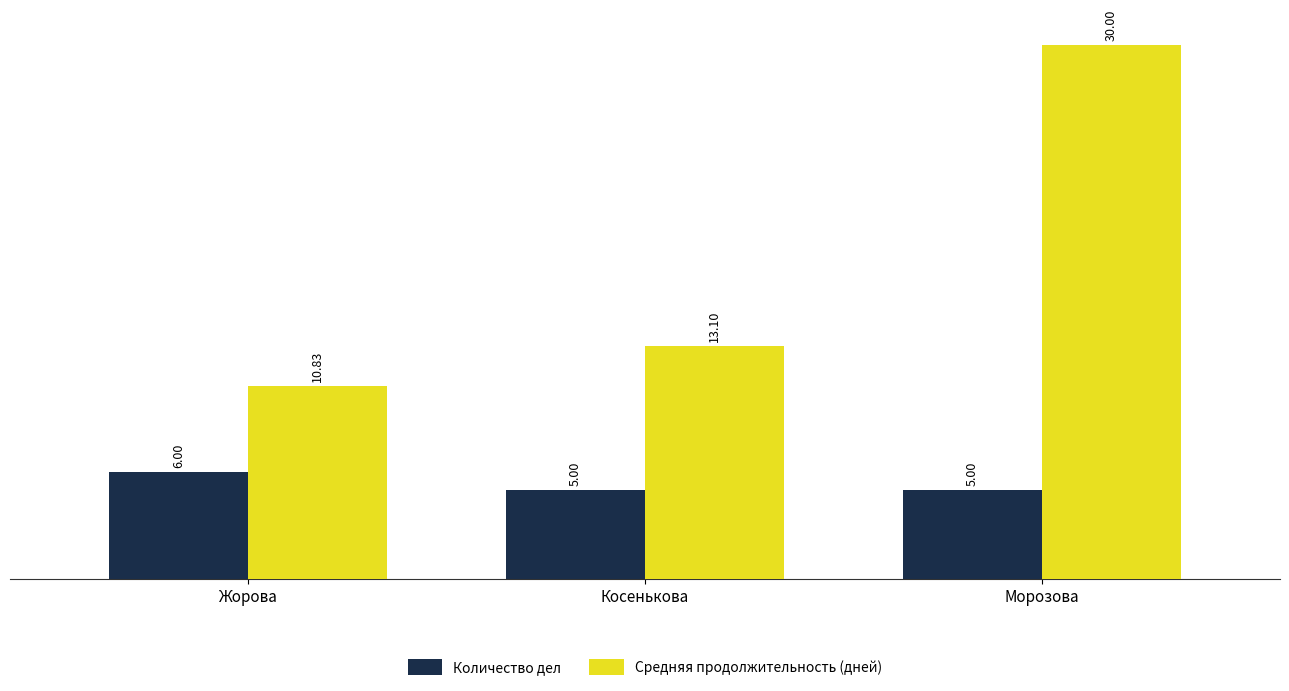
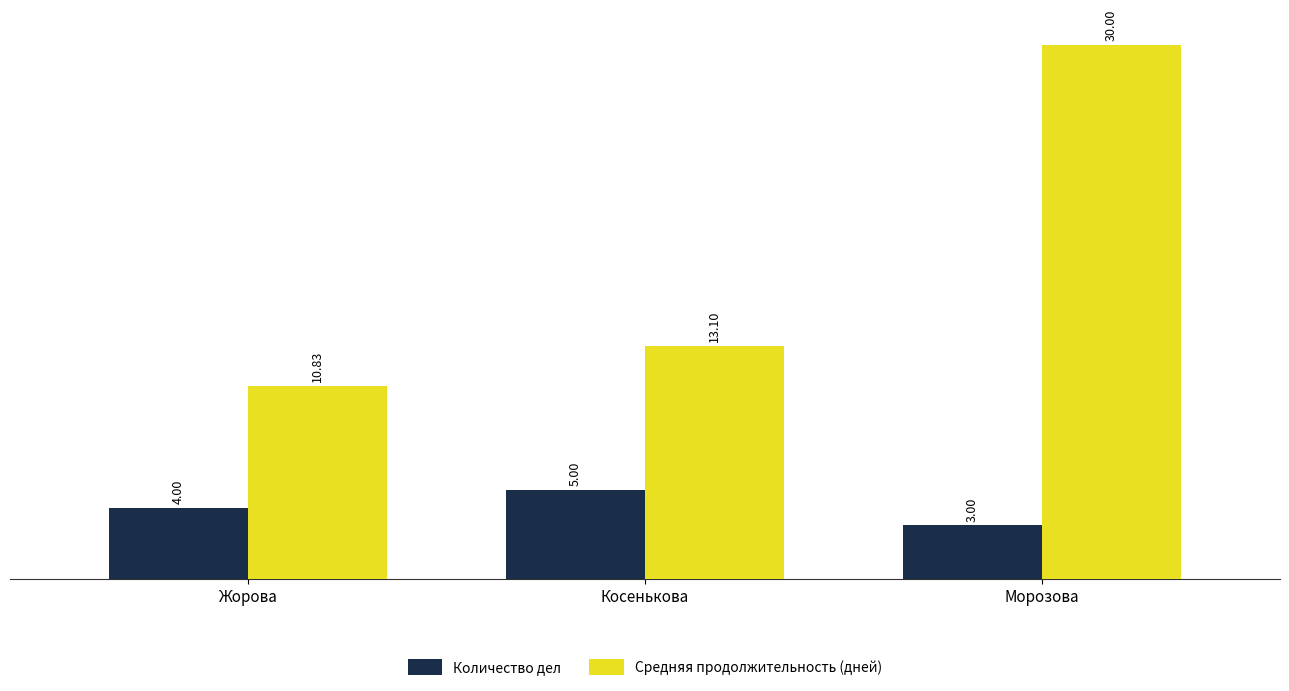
  {
    "Количество дел": {
-     "Жорова": 6.00,
+     "Жорова": 4.00,
      "Косенькова": 5.00,
-     "Морозова": 5.00
+     "Морозова": 3.00
    },
    "Средняя продолжительность (дней)": {
      "Жорова": 10.83,
      "Косенькова": 13.10,
      "Морозова": 30.00
    }
  }
